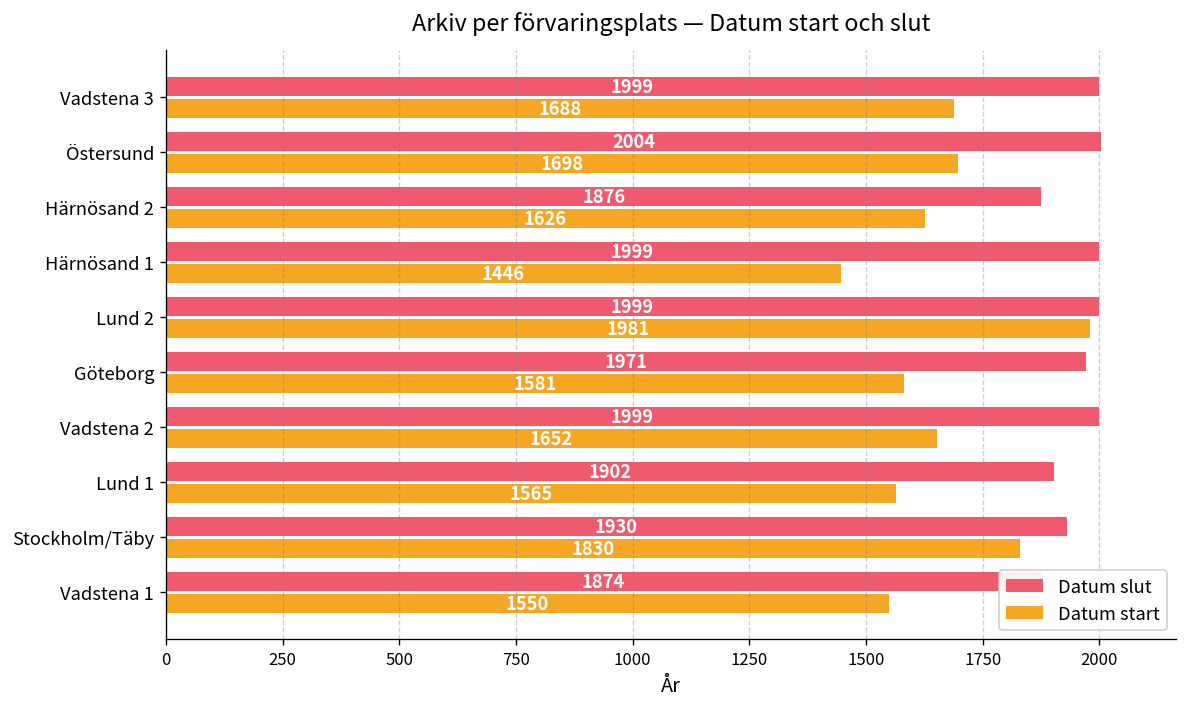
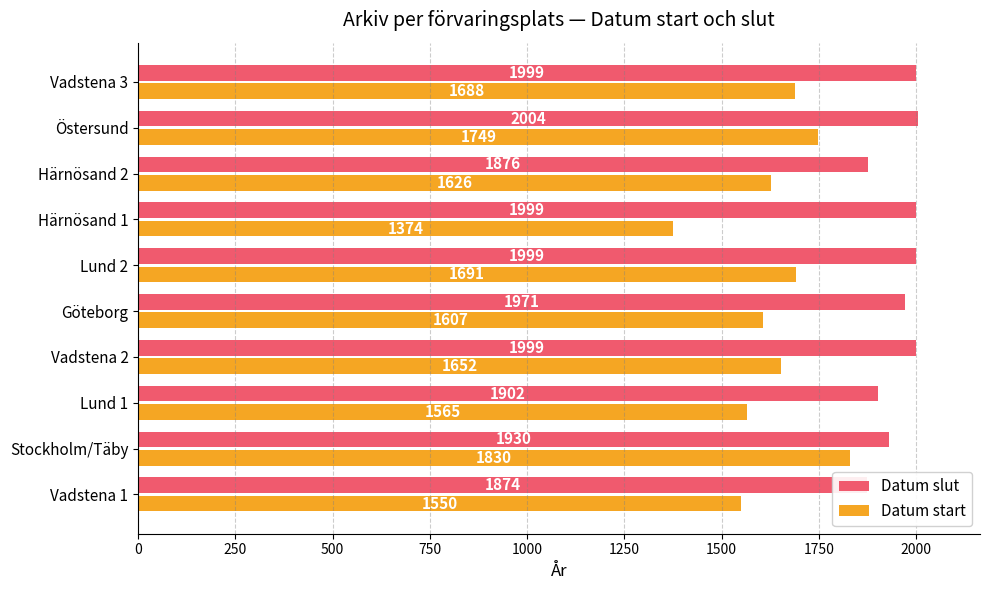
  {
    "Datum slut": {
      "Vadstena 3": 1999,
      "Östersund": 2004,
      "Härnösand 2": 1876,
      "Härnösand 1": 1999,
      "Lund 2": 1999,
      "Göteborg": 1971,
      "Vadstena 2": 1999,
      "Lund 1": 1902,
      "Stockholm/Täby": 1930
    },
    "Datum start": {
      "Vadstena 3": 1688,
-     "Östersund": 1698,
+     "Östersund": 1749,
      "Härnösand 2": 1626,
-     "Härnösand 1": 1446,
-     "Lund 2": 1981,
-     "Göteborg": 1581,
+     "Härnösand 1": 1374,
+     "Lund 2": 1691,
+     "Göteborg": 1607,
      "Vadstena 2": 1652,
      "Lund 1": 1565,
      "Stockholm/Täby": 1830,
      "Vadstena 1": 1550
    }
  }
